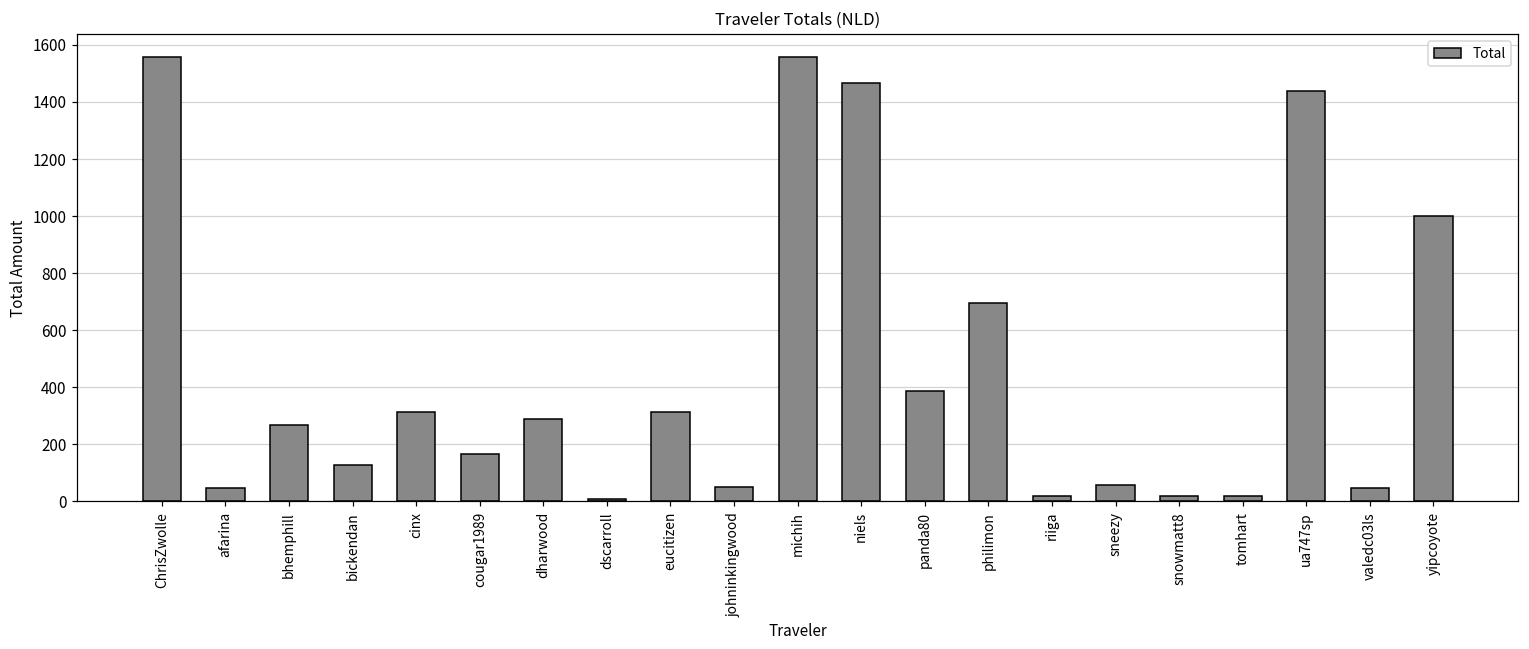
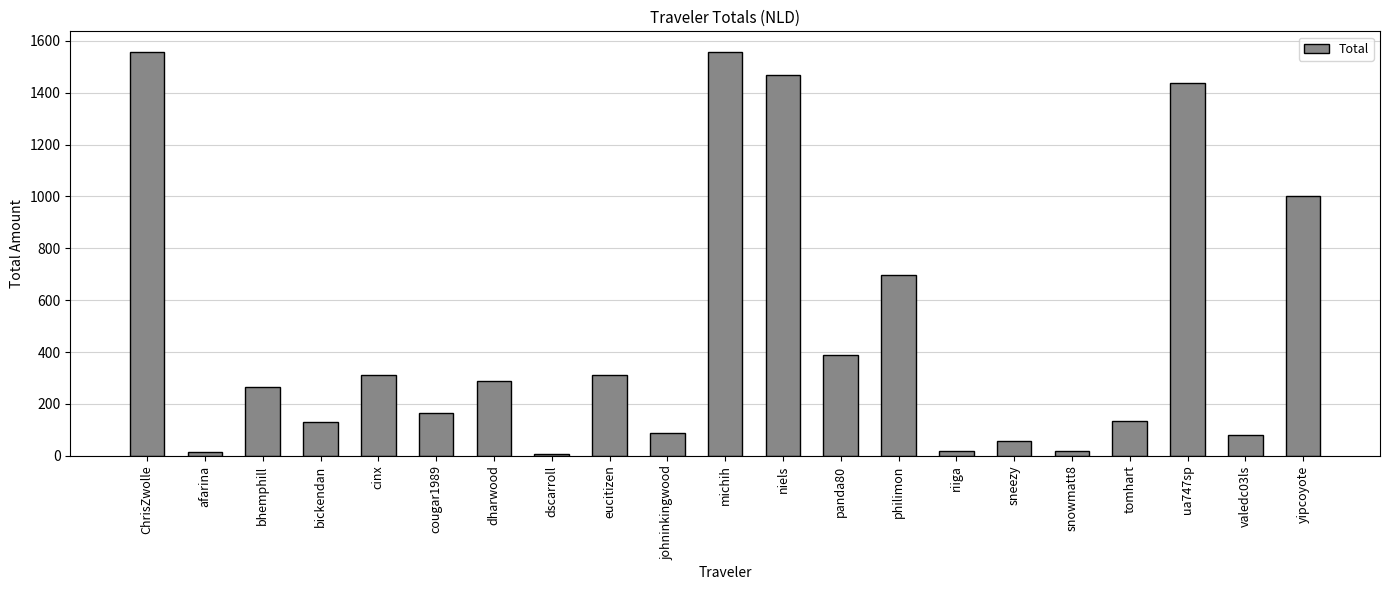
  {
    "ChrisZwolle": 1560,
-   "afarina": 50,
+   "afarina": 20,
    "bhemphill": 270,
    "bickendan": 130,
    "cinx": 310,
    "cougar1989": 170,
    "dharwood": 290,
    "eucitizen": 310,
-   "johninkingwood": 50,
+   "johninkingwood": 90,
    "michih": 1560,
    "niels": 1470,
    "panda80": 390,
    "philimon": 700,
    "riiga": 20,
    "sneezy": 60,
    "snowmatt8": 20,
-   "tomhart": 20,
+   "tomhart": 130,
    "ua747sp": 1440,
-   "valedc03ls": 50,
+   "valedc03ls": 80,
    "yipcoyote": 1000
  }
